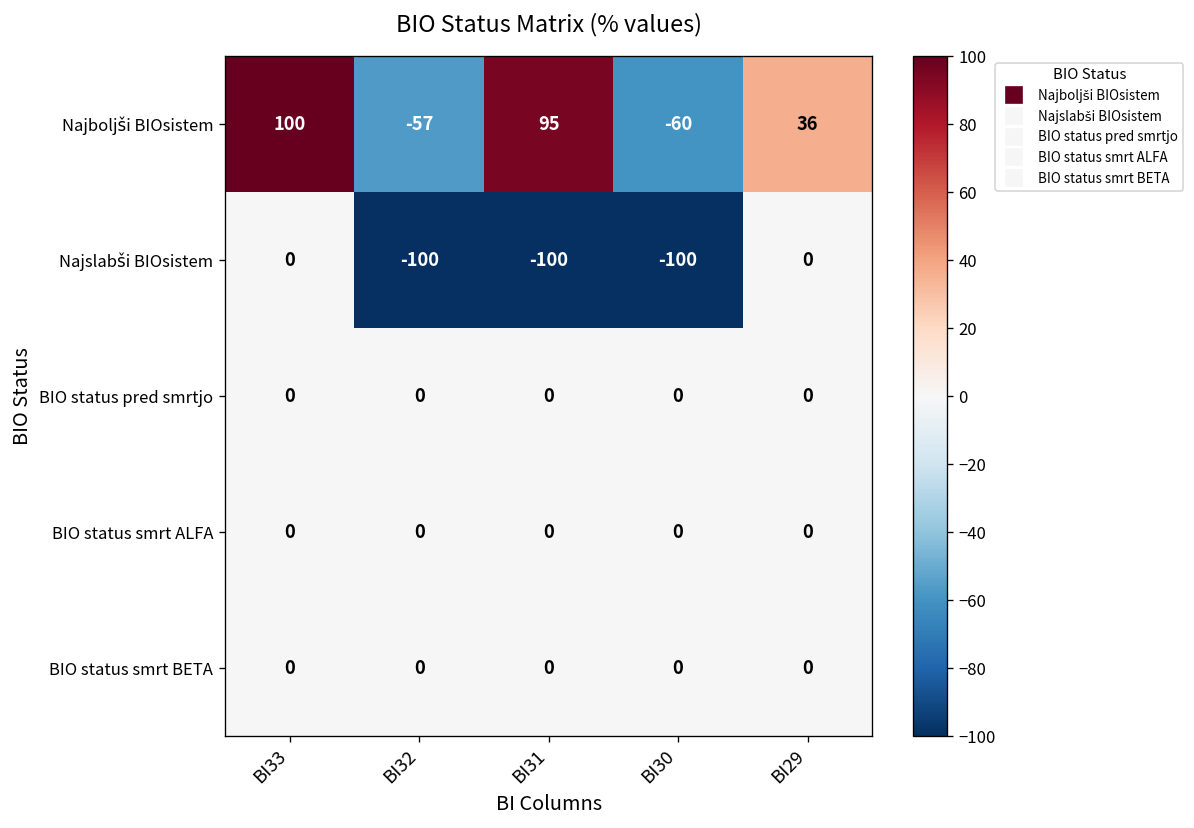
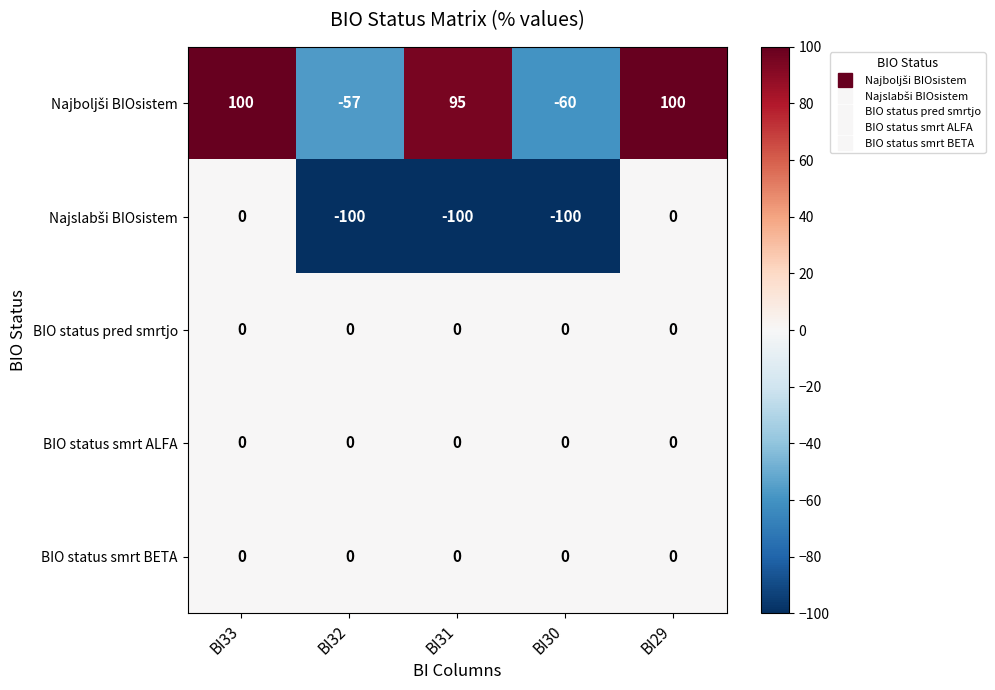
  {
    "Najboljši BIOsistem": {
      "BI33": 100,
      "BI32": -57,
      "BI31": 95,
      "BI30": -60,
-     "BI29": 36
+     "BI29": 100
    },
    "Najslabši BIOsistem": {
      "BI33": 0,
      "BI32": -100,
      "BI31": -100,
      "BI30": -100,
      "BI29": 0
    },
    "BIO status pred smrtjo": {
      "BI33": 0,
      "BI32": 0,
      "BI31": 0,
      "BI30": 0,
      "BI29": 0
    },
    "BIO status smrt ALFA": {
      "BI33": 0,
      "BI32": 0,
      "BI31": 0,
      "BI30": 0,
      "BI29": 0
    },
    "BIO status smrt BETA": {
      "BI33": 0,
      "BI32": 0,
      "BI31": 0,
      "BI30": 0,
      "BI29": 0
    }
  }
